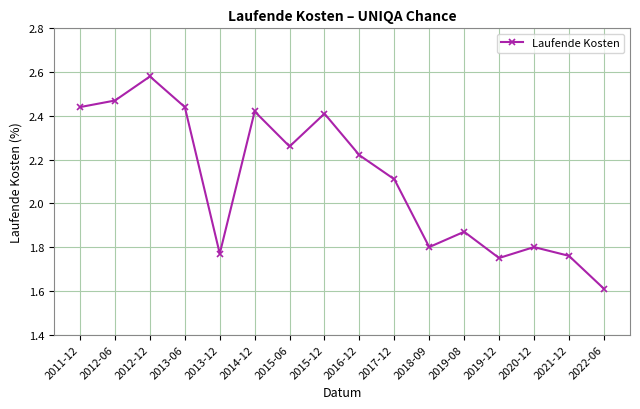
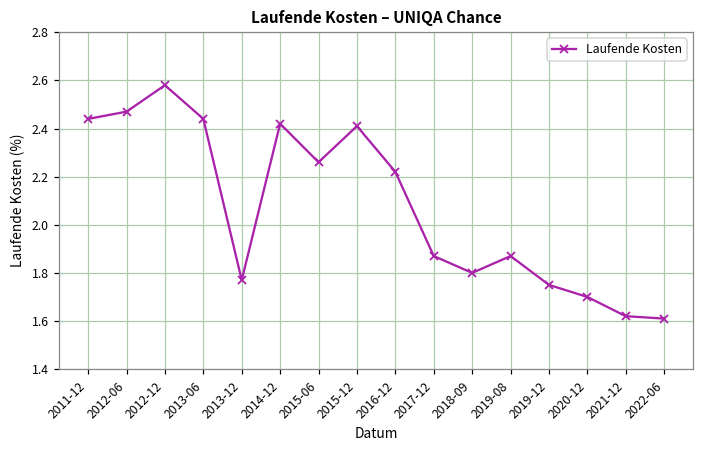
  {
    "2011-12": 2.44,
    "2012-06": 2.47,
    "2012-12": 2.58,
    "2013-06": 2.44,
    "2013-12": 1.77,
    "2014-12": 2.42,
    "2015-06": 2.26,
    "2015-12": 2.41,
    "2016-12": 2.22,
-   "2017-12": 2.11,
+   "2017-12": 1.87,
    "2018-09": 1.80,
    "2019-08": 1.87,
    "2019-12": 1.75,
-   "2020-12": 1.8,
-   "2021-12": 1.76,
+   "2020-12": 1.7,
+   "2021-12": 1.62,
    "2022-06": 1.61
  }
